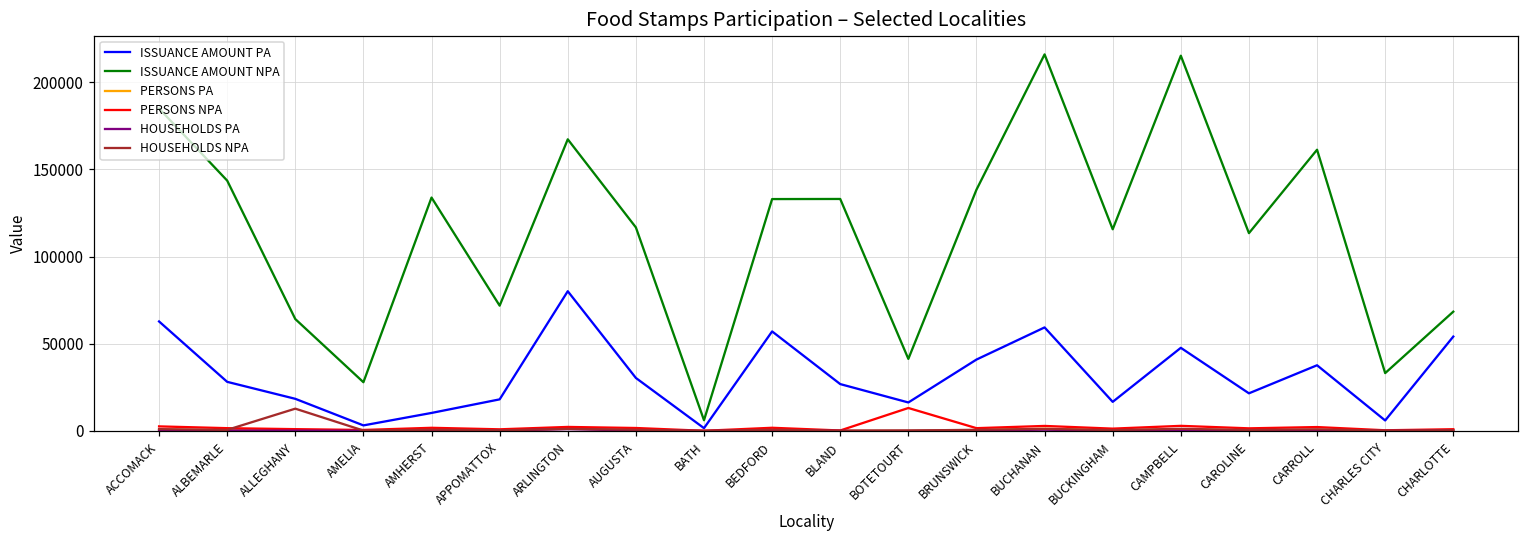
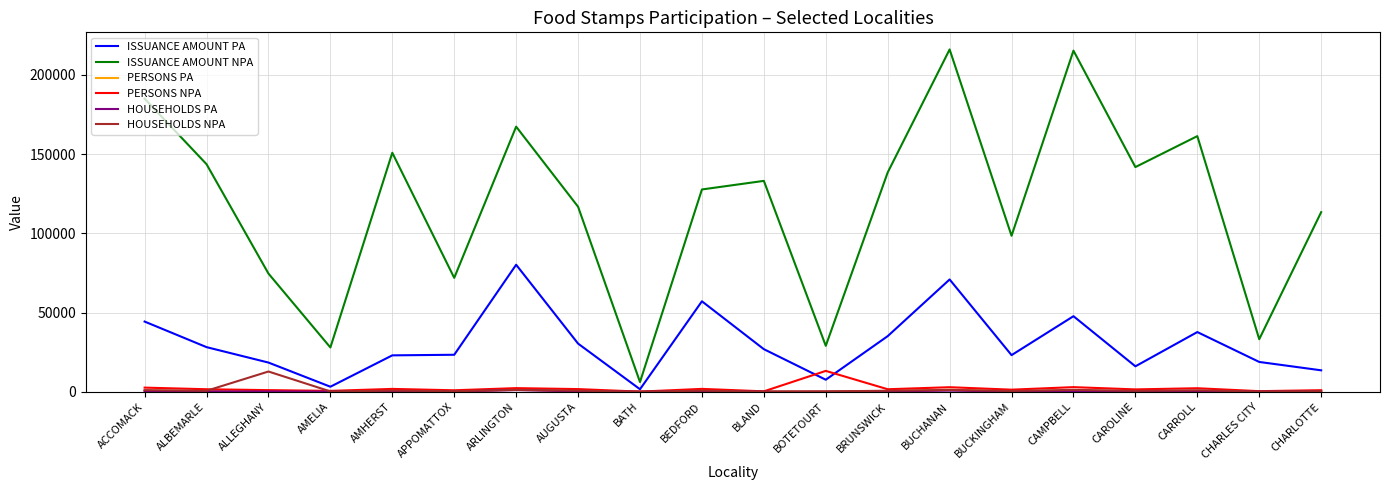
  {
    "ISSUANCE AMOUNT PA": {
-     "ACCOMACK": 63000,
+     "ACCOMACK": 44000,
      "ALBEMARLE": 28000,
      "ALLEGHANY": 18000,
      "AMELIA": 3000,
-     "AMHERST": 10000,
-     "APPOMATTOX": 18000,
+     "AMHERST": 23000,
+     "APPOMATTOX": 23000,
      "ARLINGTON": 80000,
      "AUGUSTA": 30000,
      "BEDFORD": 57000,
      "BLAND": 27000,
-     "BOTETOURT": 16000,
-     "BRUNSWICK": 41000,
-     "BUCHANAN": 59000,
-     "BUCKINGHAM": 17000,
+     "BOTETOURT": 8000,
+     "BRUNSWICK": 35000,
+     "BUCHANAN": 71000,
+     "BUCKINGHAM": 23000,
      "CAMPBELL": 48000,
-     "CAROLINE": 22000,
+     "CAROLINE": 16000,
      "CARROLL": 38000,
-     "CHARLES CITY": 6000,
-     "CHARLOTTE": 54000
+     "CHARLES CITY": 19000,
+     "CHARLOTTE": 14000
    },
    "ISSUANCE AMOUNT NPA": {
      "ALBEMARLE": 144000,
-     "ALLEGHANY": 64000,
+     "ALLEGHANY": 75000,
      "AMELIA": 28000,
-     "AMHERST": 134000,
+     "AMHERST": 151000,
      "APPOMATTOX": 72000,
      "ARLINGTON": 167000,
      "AUGUSTA": 117000,
      "BATH": 6000,
-     "BEDFORD": 133000,
+     "BEDFORD": 128000,
      "BLAND": 133000,
-     "BOTETOURT": 41000,
+     "BOTETOURT": 29000,
      "BRUNSWICK": 138000,
      "BUCHANAN": 216000,
-     "BUCKINGHAM": 116000,
+     "BUCKINGHAM": 98000,
      "CAMPBELL": 215000,
-     "CAROLINE": 113000,
+     "CAROLINE": 142000,
      "CARROLL": 161000,
      "CHARLES CITY": 33000,
-     "CHARLOTTE": 68000
+     "CHARLOTTE": 113000
    },
    "PERSONS NPA": {
      "BOTETOURT": 13000,
      "BUCHANAN": 3000,
      "CAMPBELL": 3000
    },
    "HOUSEHOLDS NPA": {
      "ALLEGHANY": 13000
    }
  }
